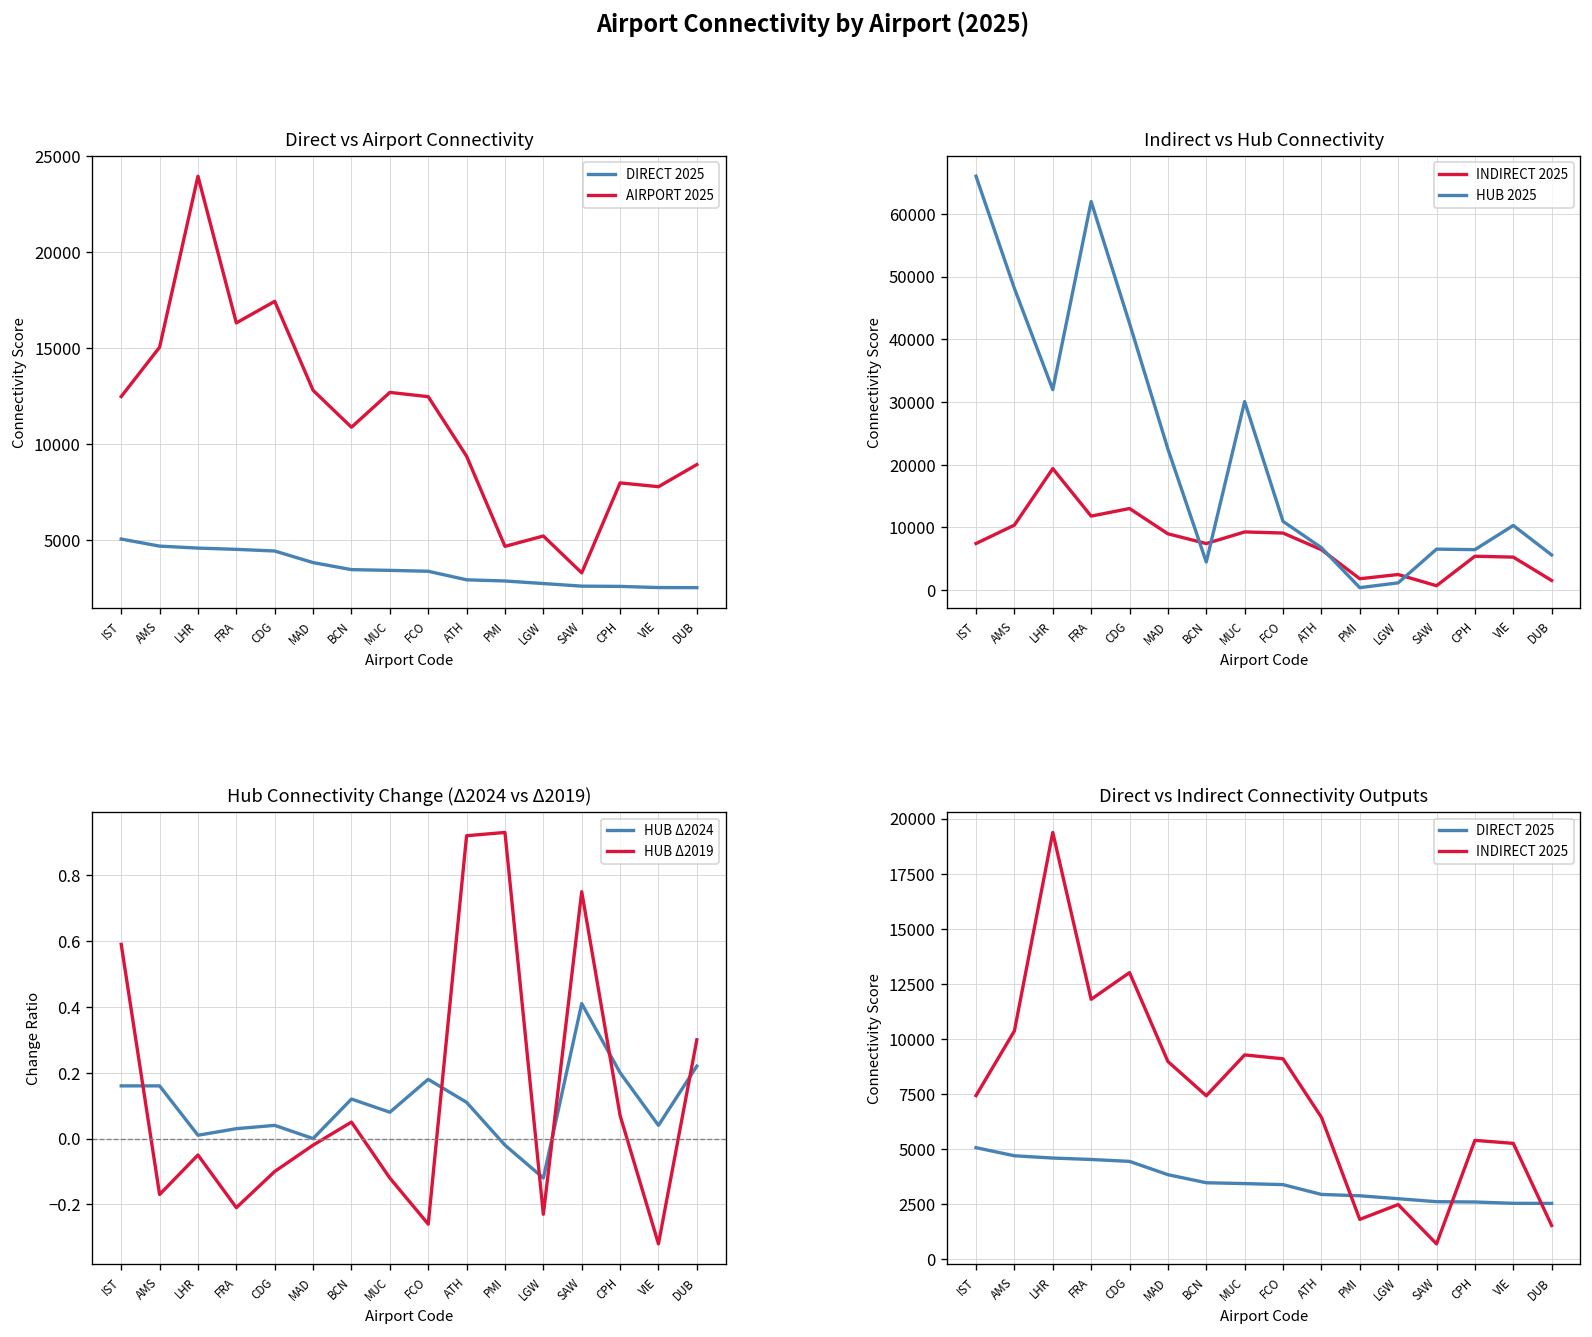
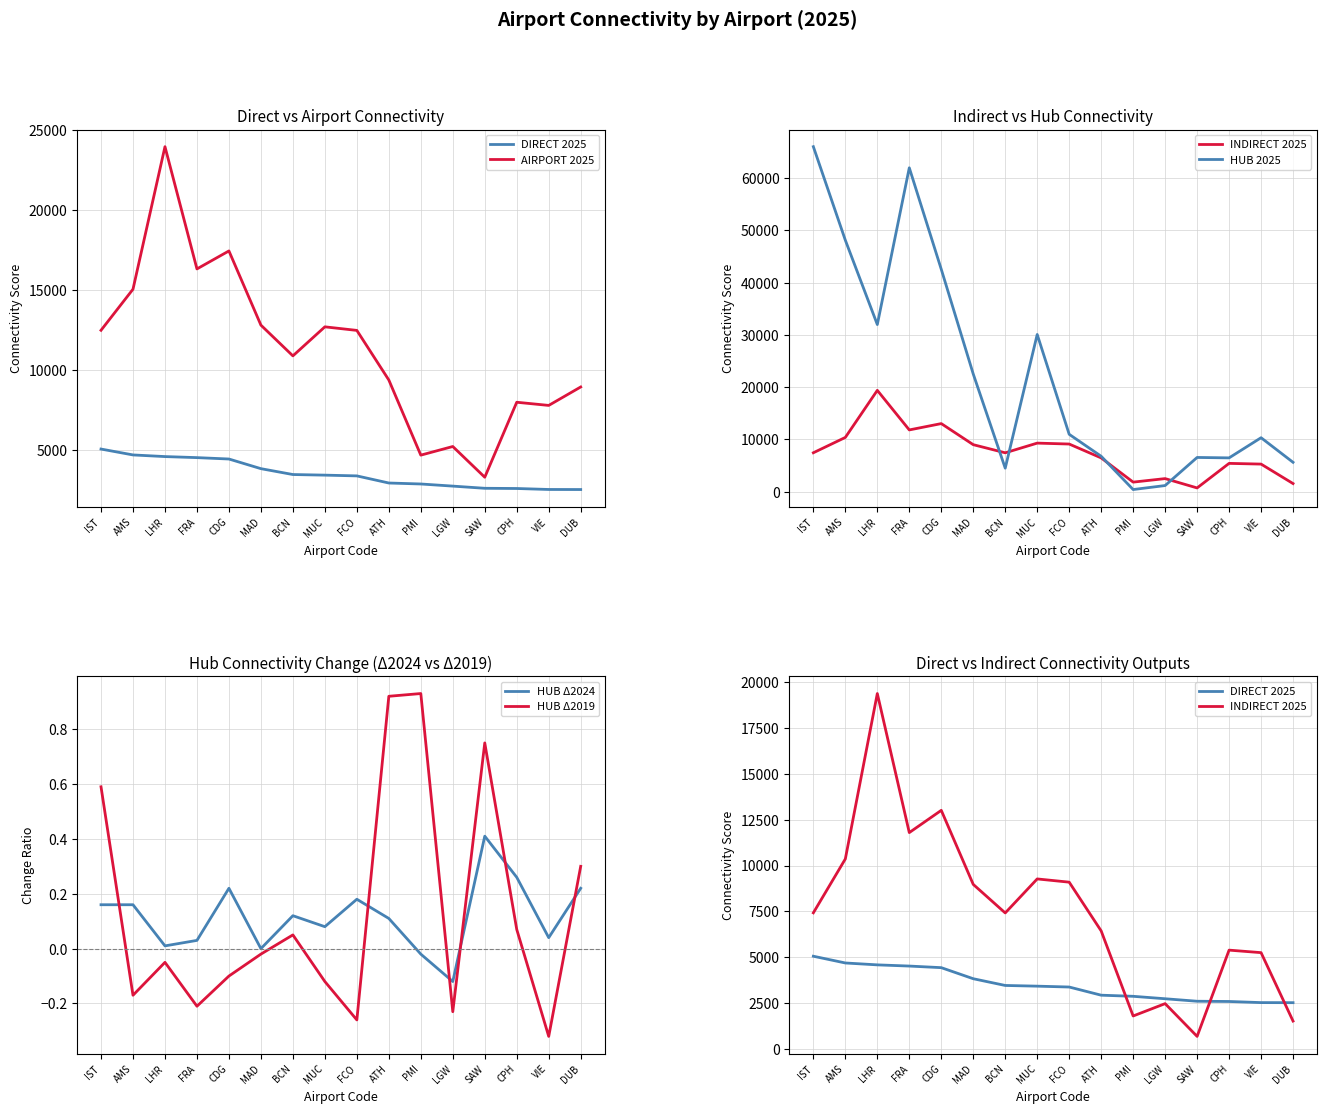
  {
    "Direct vs Airport Connectivity": {
      "DIRECT 2025": {
        "IST": 5100,
        "AMS": 4700,
        "LHR": 4600,
        "FRA": 4500,
        "CDG": 4400,
        "MAD": 3800,
        "BCN": 3500,
        "MUC": 3400,
        "FCO": 3400,
        "ATH": 2900,
        "PMI": 2900,
        "LGW": 2700,
        "SAW": 2600,
        "CPH": 2600,
        "VIE": 2500,
        "DUB": 2500
      },
      "AIRPORT 2025": {
        "IST": 12500,
        "AMS": 15100,
        "LHR": 24000,
        "FRA": 16300,
        "CDG": 17400,
        "MAD": 12800,
        "BCN": 10900,
        "MUC": 12700,
        "FCO": 12500,
        "ATH": 9400,
        "PMI": 4700,
        "LGW": 5200,
        "SAW": 3300,
        "CPH": 8000,
        "VIE": 7800,
        "DUB": 8900
      }
    },
    "Indirect vs Hub Connectivity": {
      "INDIRECT 2025": {
        "IST": 7000,
        "AMS": 10000,
        "LHR": 19000,
        "FRA": 12000,
        "CDG": 13000,
        "MAD": 9000,
        "BCN": 7000,
        "MUC": 9000,
        "FCO": 9000,
        "PMI": 2000,
        "LGW": 2000,
        "SAW": 1000,
        "CPH": 5000,
        "VIE": 5000,
        "DUB": 2000
      },
      "HUB 2025": {
        "IST": 66000,
        "AMS": 48000,
        "LHR": 32000,
        "FRA": 62000,
        "CDG": 43000,
        "MAD": 23000,
        "BCN": 4000,
        "MUC": 30000,
        "FCO": 11000,
        "PMI": 0,
        "LGW": 1000,
        "SAW": 7000,
        "CPH": 6000,
        "VIE": 10000,
        "DUB": 6000
      }
    },
    "Hub Connectivity Change (Δ2024 vs Δ2019)": {
      "HUB Δ2024": {
        "IST": 0.16,
        "AMS": 0.16,
        "LHR": 0.01,
        "FRA": 0.03,
-       "CDG": 0.04,
+       "CDG": 0.22,
        "MAD": 0.00,
        "BCN": 0.12,
        "MUC": 0.08,
        "FCO": 0.18,
        "ATH": 0.11,
        "PMI": -0.02,
        "LGW": -0.12,
        "SAW": 0.41,
-       "CPH": 0.20,
+       "CPH": 0.26,
        "VIE": 0.04,
        "DUB": 0.22
      },
      "HUB Δ2019": {
        "IST": 0.59,
        "AMS": -0.17,
        "LHR": -0.05,
        "FRA": -0.21,
        "CDG": -0.10,
        "MAD": -0.02,
        "BCN": 0.05,
        "MUC": -0.12,
        "FCO": -0.26,
        "ATH": 0.92,
        "PMI": 0.93,
        "LGW": -0.23,
        "SAW": 0.75,
        "CPH": 0.07,
        "VIE": -0.32,
        "DUB": 0.30
      }
    },
    "Direct vs Indirect Connectivity Outputs": {
      "DIRECT 2025": {
        "IST": 5100,
        "AMS": 4700,
        "LHR": 4600,
        "FRA": 4500,
        "CDG": 4400,
        "MAD": 3800,
        "BCN": 3500,
        "MUC": 3400,
        "FCO": 3400,
        "ATH": 2900,
        "PMI": 2900,
        "LGW": 2700,
        "SAW": 2600,
        "CPH": 2600,
        "VIE": 2500,
        "DUB": 2500
      },
      "INDIRECT 2025": {
        "IST": 7400,
        "AMS": 10400,
        "LHR": 19400,
        "FRA": 11800,
        "CDG": 13000,
        "MAD": 9000,
        "BCN": 7400,
        "MUC": 9300,
        "FCO": 9100,
        "ATH": 6400,
        "PMI": 1800,
        "LGW": 2500,
        "SAW": 700,
        "CPH": 5400,
        "VIE": 5300,
        "DUB": 1500
      }
    }
  }
